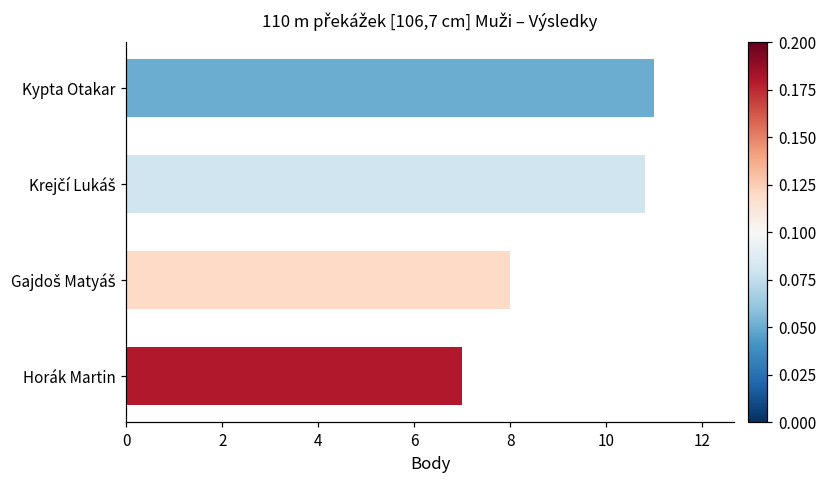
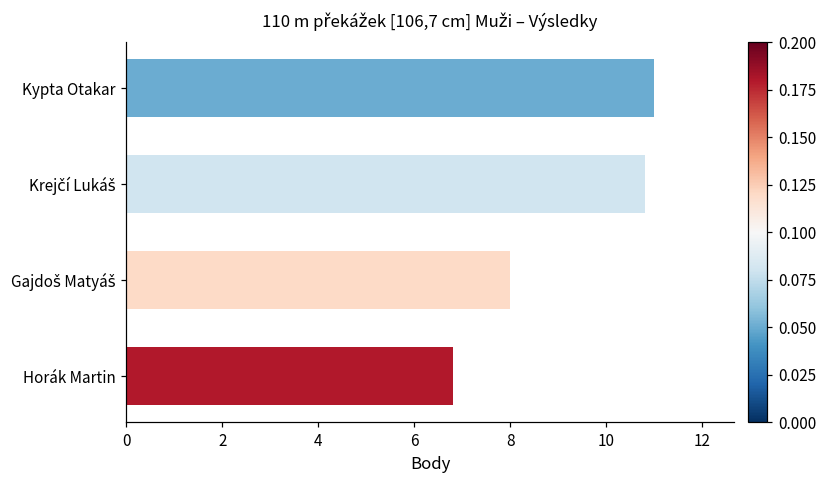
  {
    "Kypta Otakar": 11.0,
    "Krejčí Lukáš": 10.8,
    "Gajdoš Matyáš": 8.0,
-   "Horák Martin": 7.0
+   "Horák Martin": 6.8
  }
